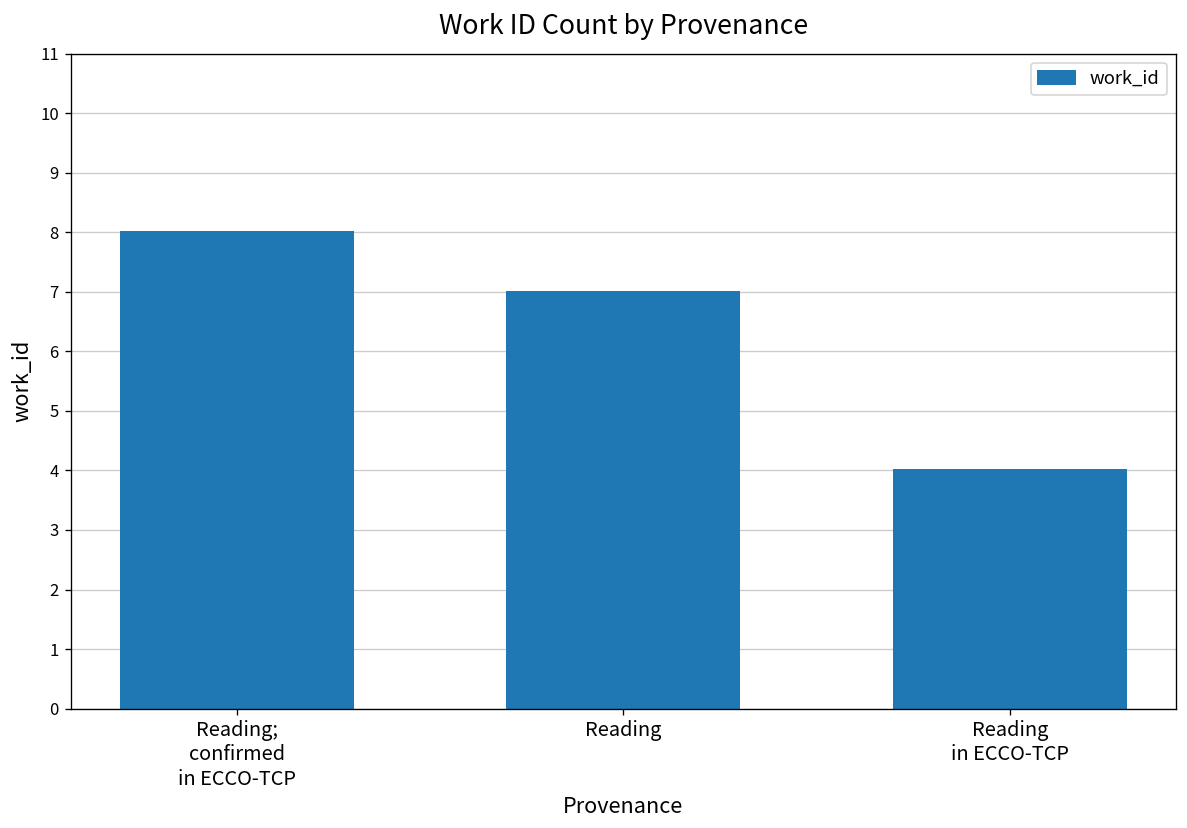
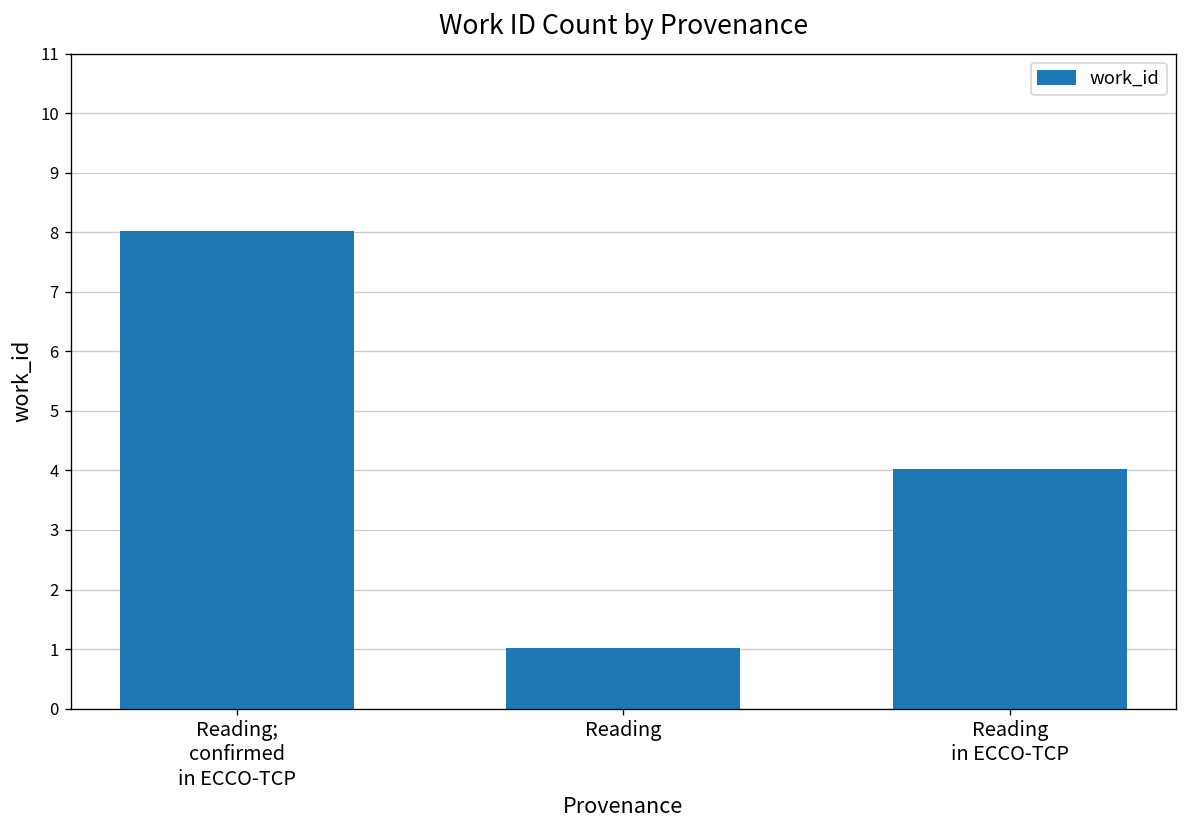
  {
    "Reading; confirmed in ECCO-TCP": 8,
-   "Reading": 7,
+   "Reading": 1,
    "Reading in ECCO-TCP": 4
  }
